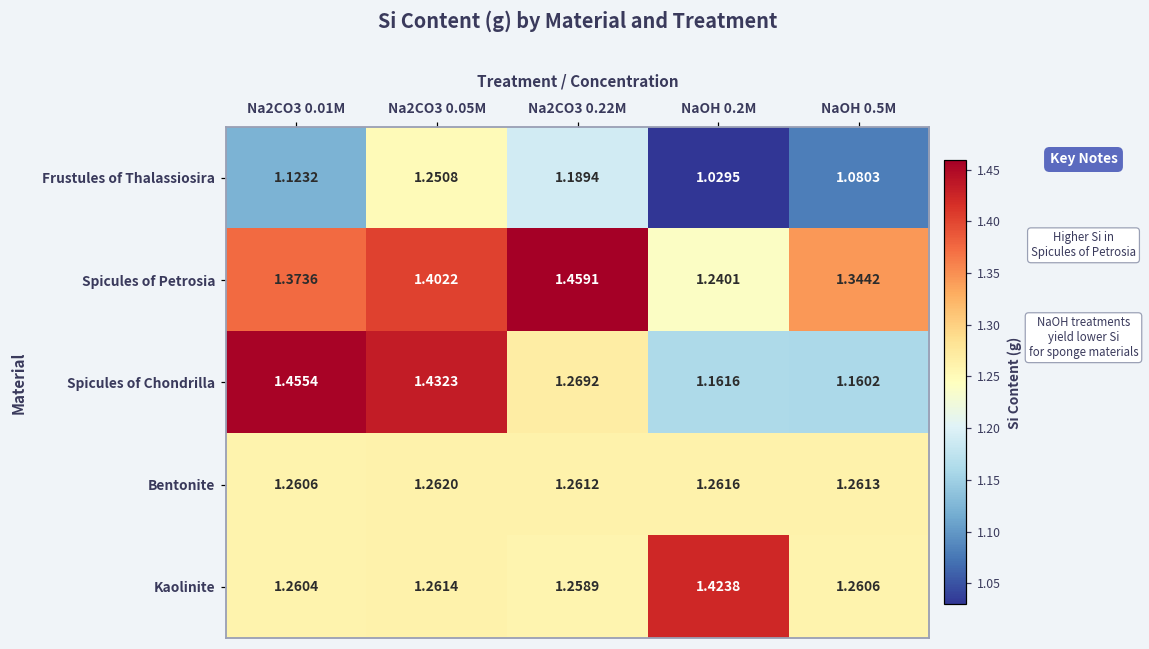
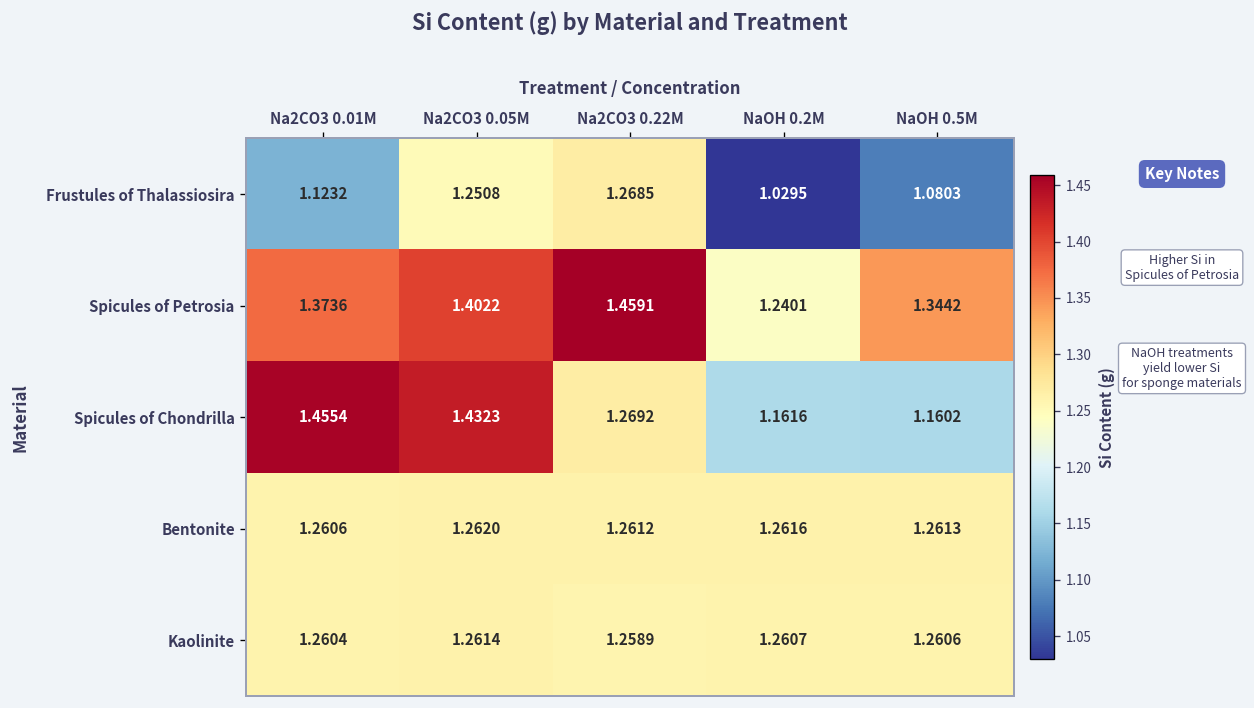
  {
    "Frustules of Thalassiosira": {
      "Na2CO3 0.01M": 1.1232,
      "Na2CO3 0.05M": 1.2508,
-     "Na2CO3 0.22M": 1.1894,
+     "Na2CO3 0.22M": 1.2685,
      "NaOH 0.2M": 1.0295,
      "NaOH 0.5M": 1.0803
    },
    "Spicules of Petrosia": {
      "Na2CO3 0.01M": 1.3736,
      "Na2CO3 0.05M": 1.4022,
      "Na2CO3 0.22M": 1.4591,
      "NaOH 0.2M": 1.2401,
      "NaOH 0.5M": 1.3442
    },
    "Spicules of Chondrilla": {
      "Na2CO3 0.01M": 1.4554,
      "Na2CO3 0.05M": 1.4323,
      "Na2CO3 0.22M": 1.2692,
      "NaOH 0.2M": 1.1616,
      "NaOH 0.5M": 1.1602
    },
    "Bentonite": {
      "Na2CO3 0.01M": 1.2606,
      "Na2CO3 0.05M": 1.2620,
      "Na2CO3 0.22M": 1.2612,
      "NaOH 0.2M": 1.2616,
      "NaOH 0.5M": 1.2613
    },
    "Kaolinite": {
      "Na2CO3 0.01M": 1.2604,
      "Na2CO3 0.05M": 1.2614,
      "Na2CO3 0.22M": 1.2589,
-     "NaOH 0.2M": 1.4238,
+     "NaOH 0.2M": 1.2607,
      "NaOH 0.5M": 1.2606
    }
  }
